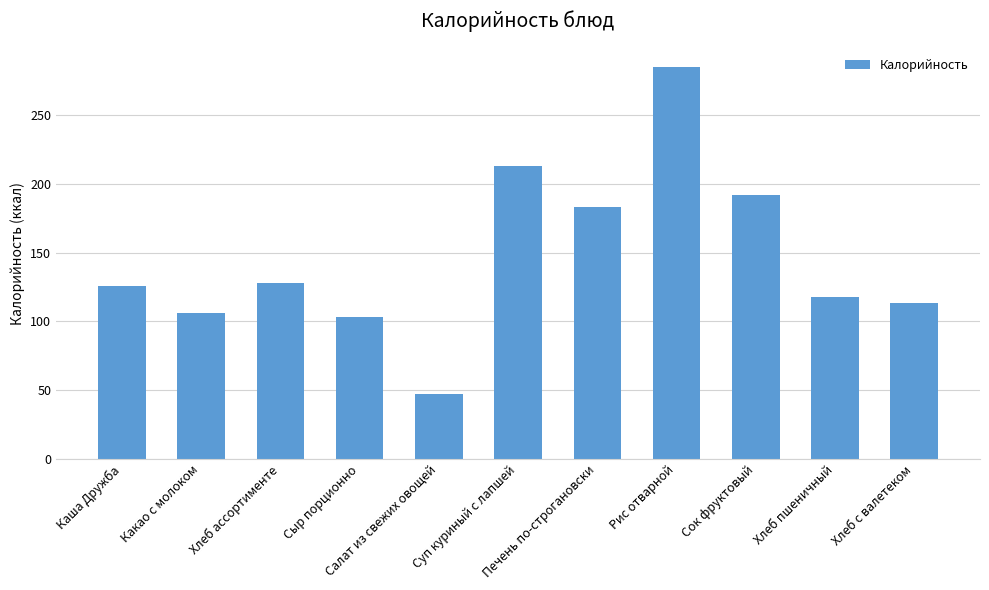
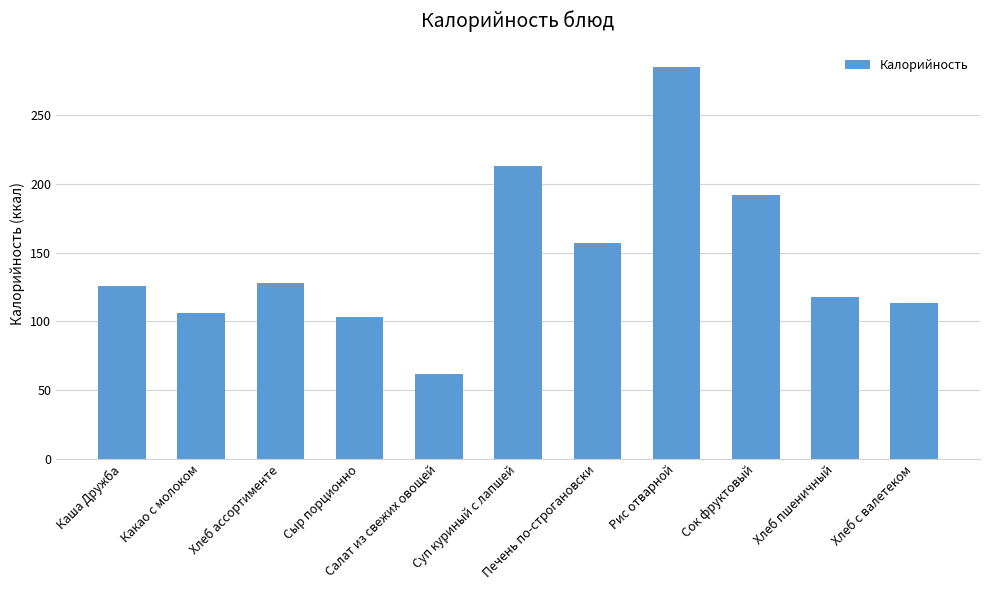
  {
    "Каша Дружба": 126,
    "Какао с молоком": 106,
    "Хлеб ассортименте": 128,
    "Сыр порционно": 103,
-   "Салат из свежих овощей": 47,
+   "Салат из свежих овощей": 62,
    "Суп куриный с лапшей": 213,
-   "Печень по-строгановски": 183,
+   "Печень по-строгановски": 157,
    "Рис отварной": 285,
    "Сок фруктовый": 192,
    "Хлеб пшеничный": 118,
    "Хлеб с валетеком": 113
  }
